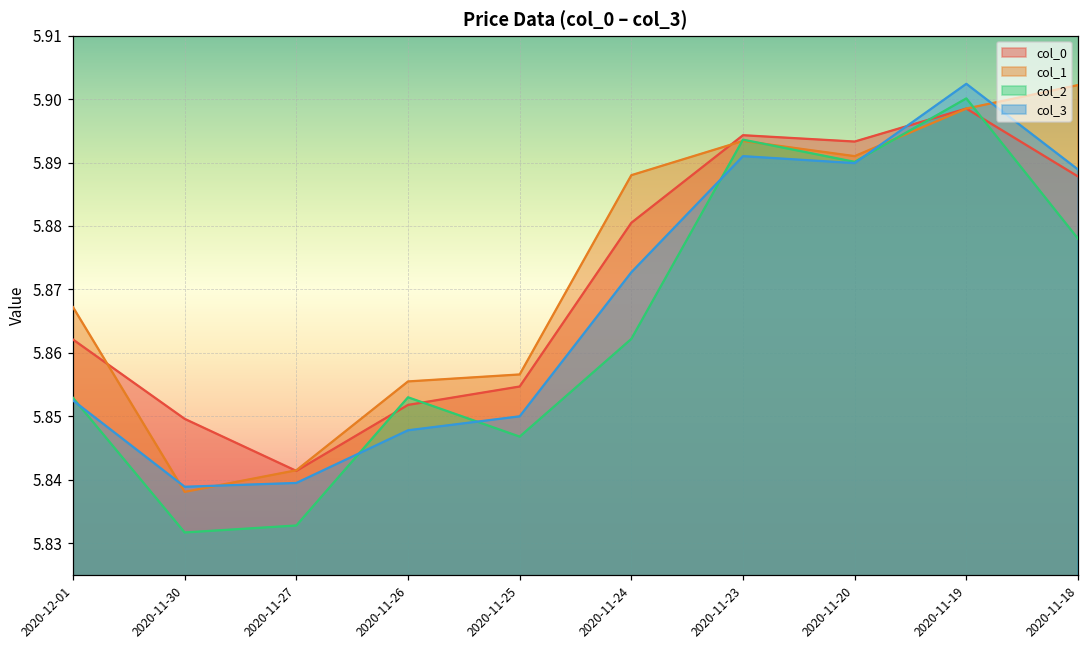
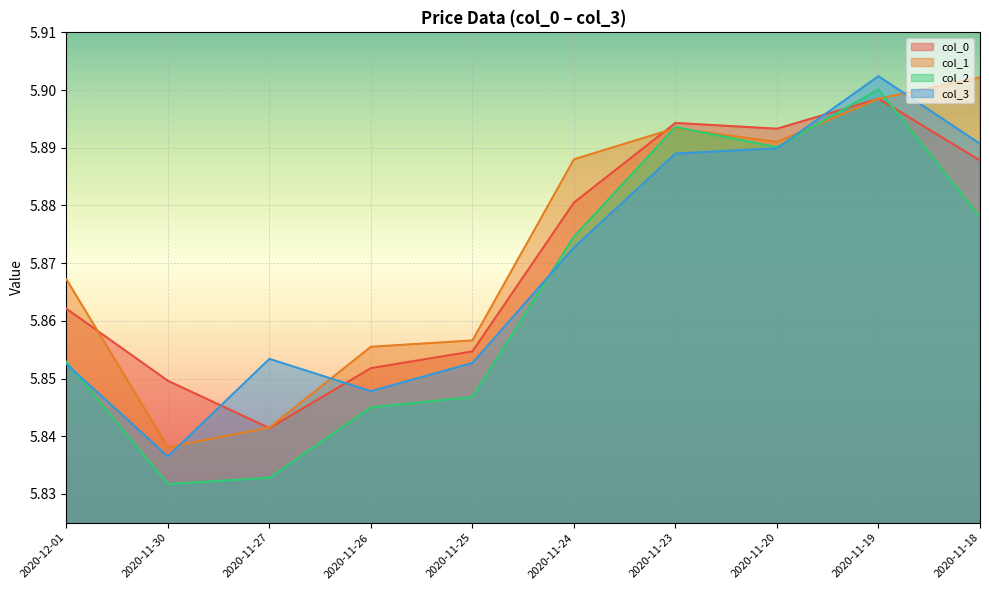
  {
    "col_2": {
      "2020-11-30": 5.832,
      "2020-11-27": 5.833,
-     "2020-11-26": 5.853,
+     "2020-11-26": 5.845,
      "2020-11-25": 5.847,
-     "2020-11-24": 5.862,
+     "2020-11-24": 5.875,
      "2020-11-19": 5.900,
      "2020-11-18": 5.878
    },
    "col_3": {
-     "2020-11-30": 5.839,
-     "2020-11-27": 5.840,
+     "2020-11-30": 5.837,
+     "2020-11-27": 5.853,
      "2020-11-26": 5.848,
-     "2020-11-25": 5.850,
+     "2020-11-25": 5.853,
      "2020-11-24": 5.873,
-     "2020-11-23": 5.891,
+     "2020-11-23": 5.889,
      "2020-11-19": 5.902,
-     "2020-11-18": 5.889
+     "2020-11-18": 5.891
    }
  }
